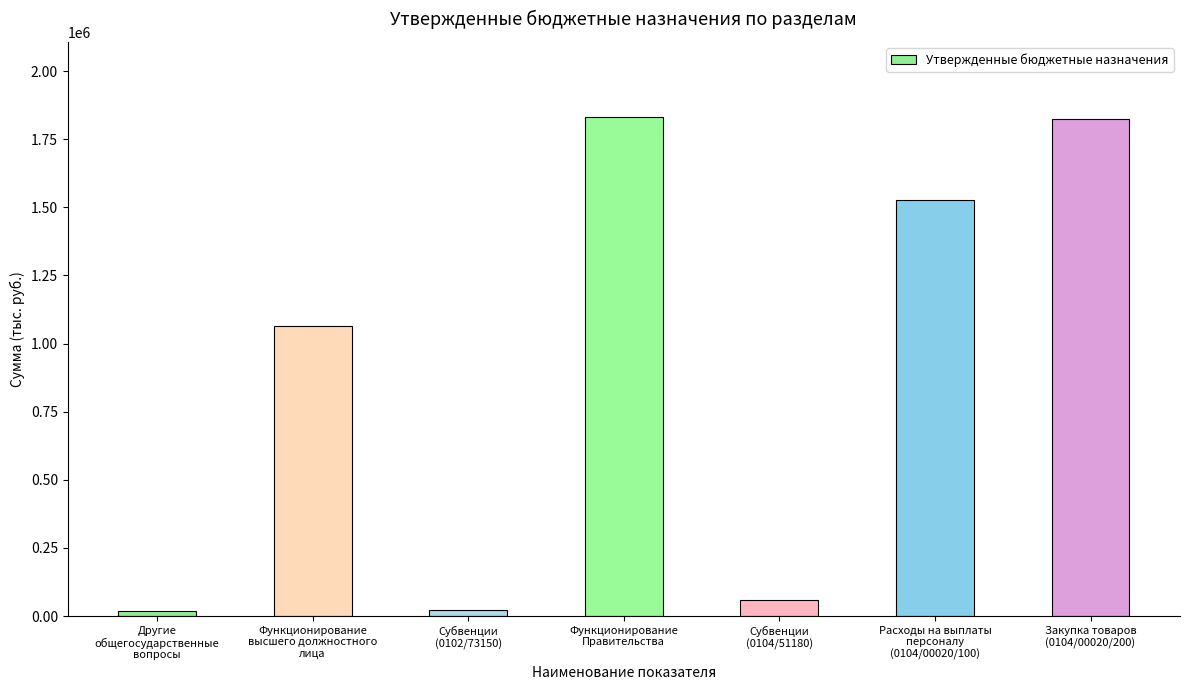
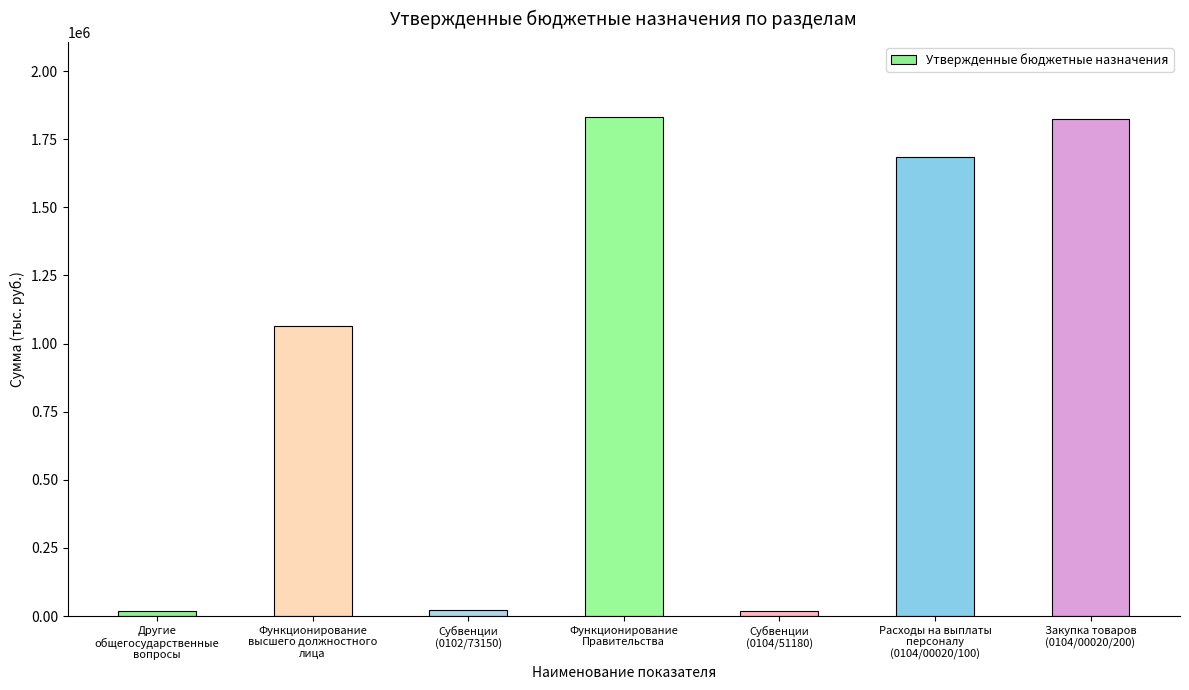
  {
    "Другие общегосударственные вопросы": 20000,
    "Функционирование высшего должностного лица": 1060000,
    "Субвенции (0102/73150)": 20000,
    "Функционирование Правительства": 1830000,
-   "Субвенции (0104/51180)": 60000,
-   "Расходы на выплаты персоналу (0104/00020/100)": 1530000,
+   "Субвенции (0104/51180)": 20000,
+   "Расходы на выплаты персоналу (0104/00020/100)": 1690000,
    "Закупка товаров (0104/00020/200)": 1820000
  }
